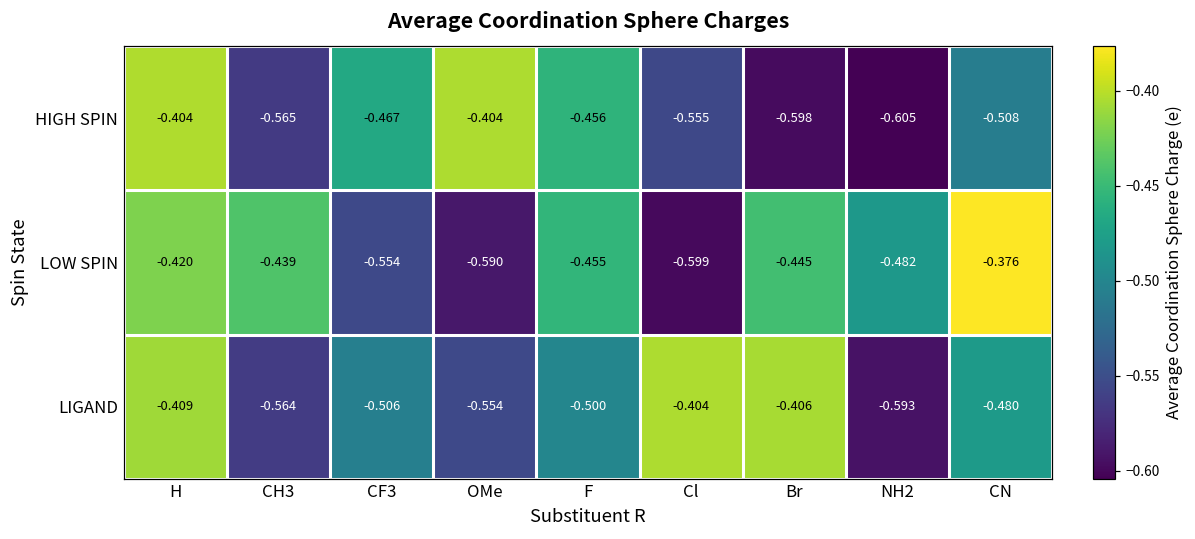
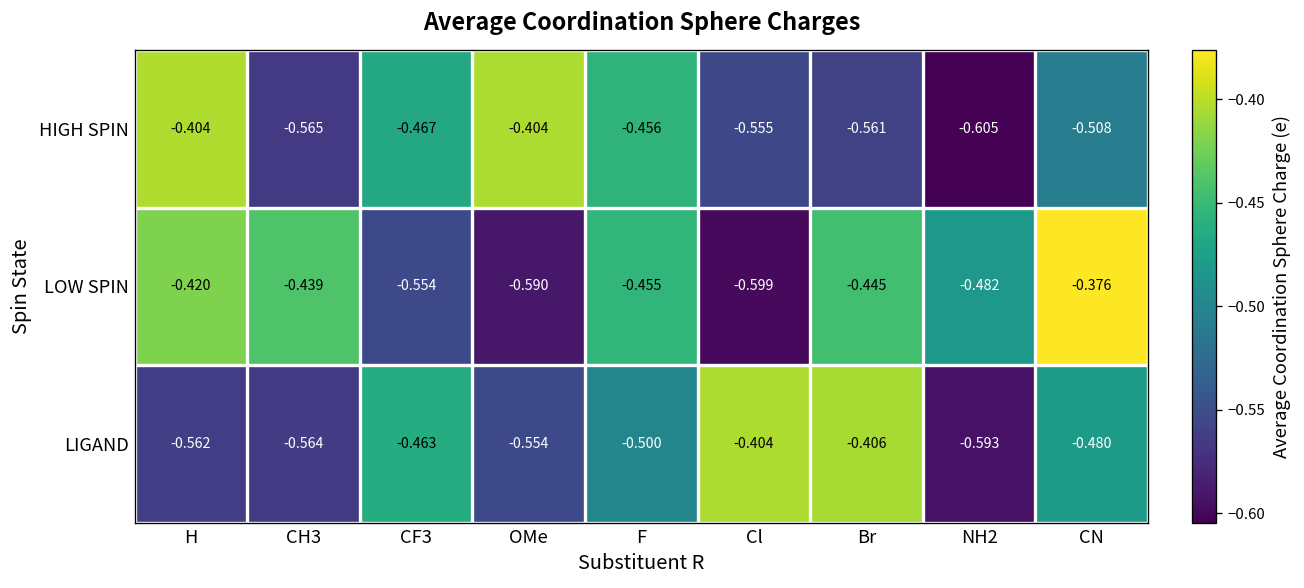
  {
    "HIGH SPIN": {
      "H": -0.404,
      "CH3": -0.565,
      "CF3": -0.467,
      "OMe": -0.404,
      "F": -0.456,
      "Cl": -0.555,
-     "Br": -0.598,
+     "Br": -0.561,
      "NH2": -0.605,
      "CN": -0.508
    },
    "LOW SPIN": {
      "H": -0.420,
      "CH3": -0.439,
      "CF3": -0.554,
      "OMe": -0.590,
      "F": -0.455,
      "Cl": -0.599,
      "Br": -0.445,
      "NH2": -0.482,
      "CN": -0.376
    },
    "LIGAND": {
-     "H": -0.409,
+     "H": -0.562,
      "CH3": -0.564,
-     "CF3": -0.506,
+     "CF3": -0.463,
      "OMe": -0.554,
      "F": -0.500,
      "Cl": -0.404,
      "Br": -0.406,
      "NH2": -0.593,
      "CN": -0.480
    }
  }
